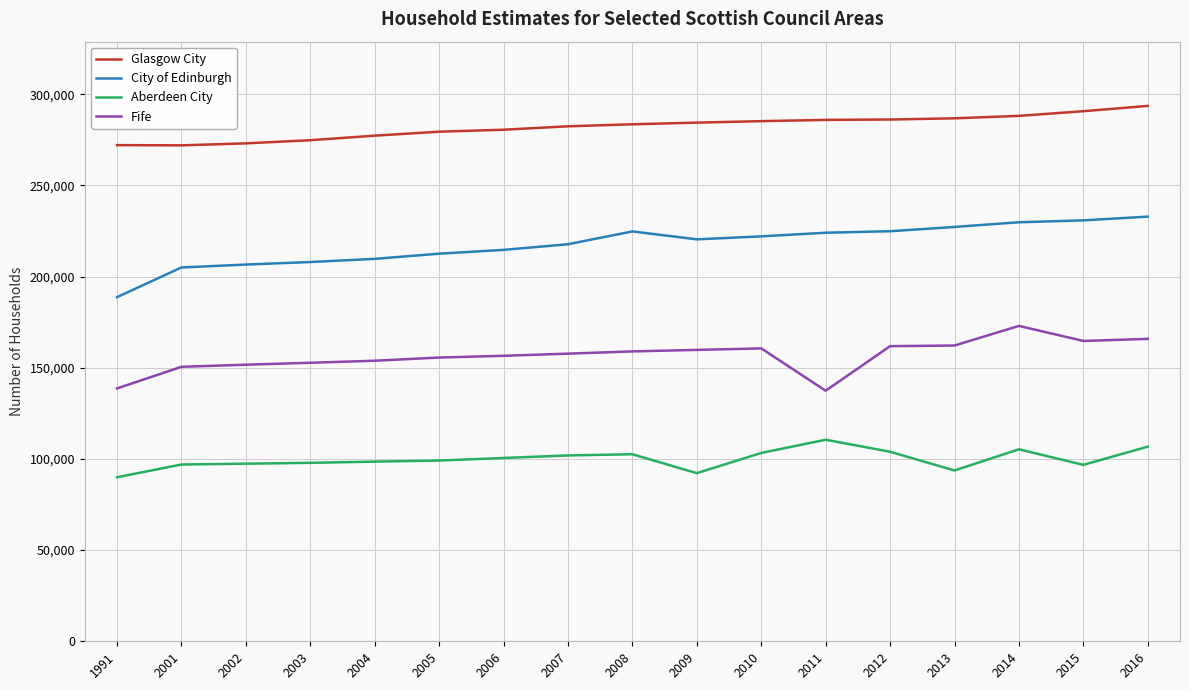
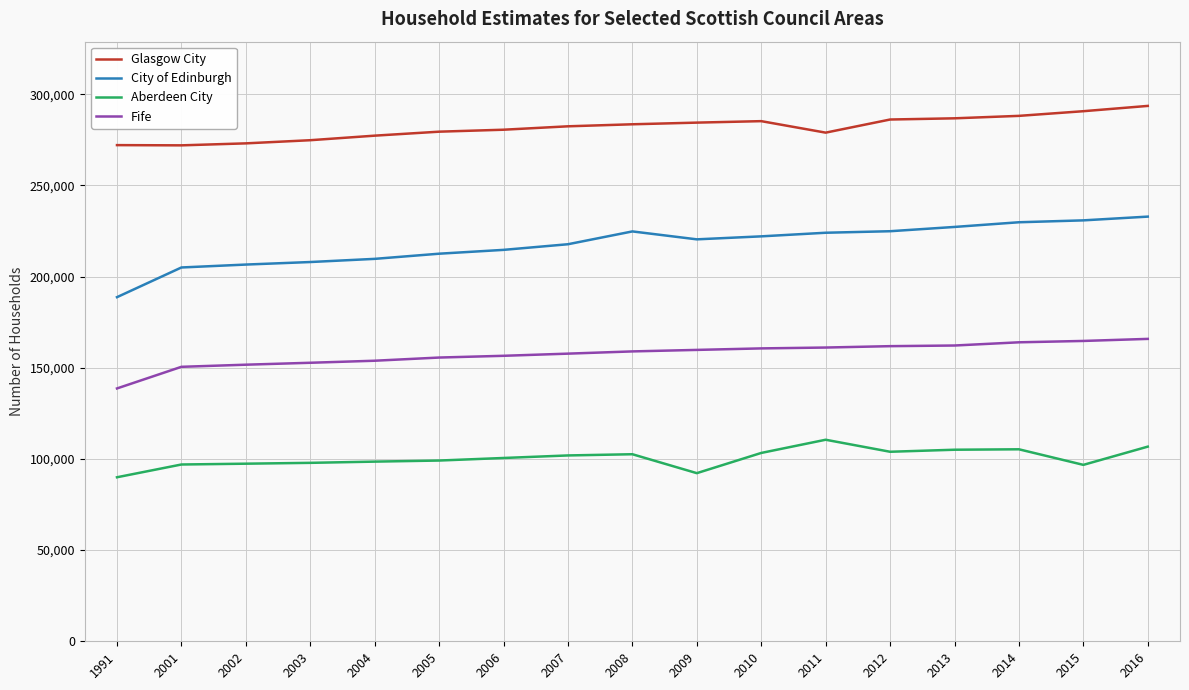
  {
    "Glasgow City": {
      "1991": "272,000",
      "2001": "272,000",
      "2002": "273,000",
      "2003": "275,000",
      "2004": "277,000",
      "2005": "279,000",
      "2006": "281,000",
      "2007": "282,000",
      "2008": "284,000",
      "2009": "284,000",
      "2010": "285,000",
-     "2011": "286,000",
+     "2011": "279,000",
      "2012": "286,000",
      "2013": "287,000",
      "2014": "288,000",
      "2015": "291,000",
      "2016": "294,000"
    },
    "City of Edinburgh": {
      "1991": "189,000",
      "2001": "205,000",
      "2002": "207,000",
      "2003": "208,000",
      "2004": "210,000",
      "2005": "213,000",
      "2006": "215,000",
      "2007": "218,000",
      "2008": "225,000",
      "2009": "220,000",
      "2010": "222,000",
      "2011": "224,000",
      "2012": "225,000",
      "2013": "227,000",
      "2014": "230,000",
      "2015": "231,000",
      "2016": "233,000"
    },
    "Aberdeen City": {
      "1991": "90,000",
      "2001": "97,000",
      "2002": "97,000",
      "2003": "98,000",
      "2004": "99,000",
      "2005": "99,000",
      "2006": "101,000",
      "2007": "102,000",
      "2008": "103,000",
      "2009": "92,000",
      "2010": "103,000",
      "2011": "111,000",
      "2012": "104,000",
-     "2013": "94,000",
+     "2013": "105,000",
      "2014": "105,000",
      "2015": "97,000",
      "2016": "107,000"
    },
    "Fife": {
      "1991": "139,000",
      "2001": "151,000",
      "2002": "152,000",
      "2003": "153,000",
      "2004": "154,000",
      "2005": "156,000",
      "2006": "157,000",
      "2007": "158,000",
      "2008": "159,000",
      "2009": "160,000",
      "2010": "161,000",
-     "2011": "137,000",
+     "2011": "161,000",
      "2012": "162,000",
      "2013": "162,000",
-     "2014": "173,000",
+     "2014": "164,000",
      "2015": "165,000",
      "2016": "166,000"
    }
  }
